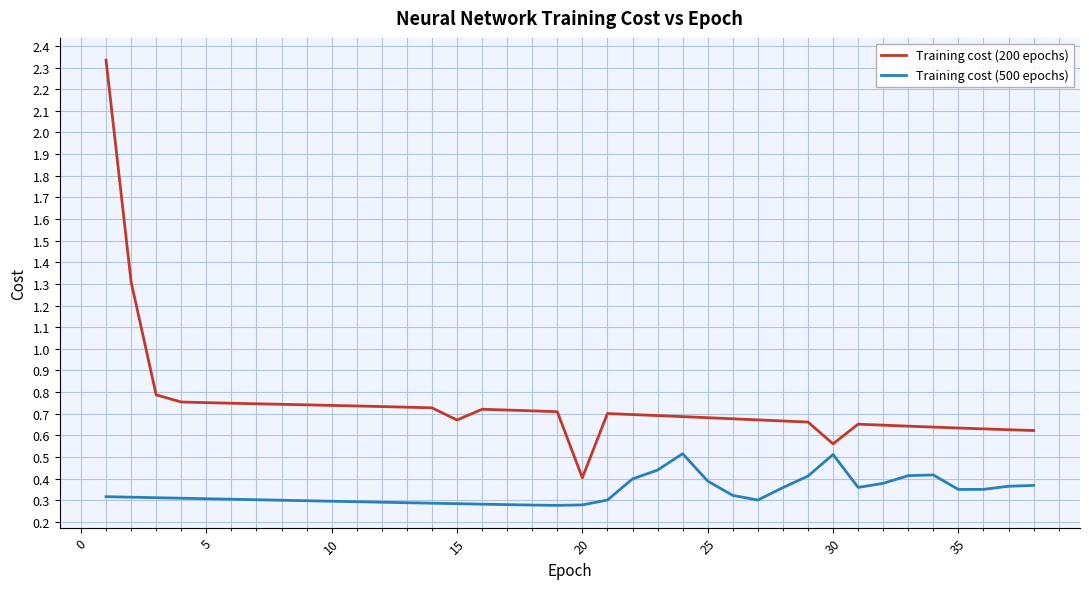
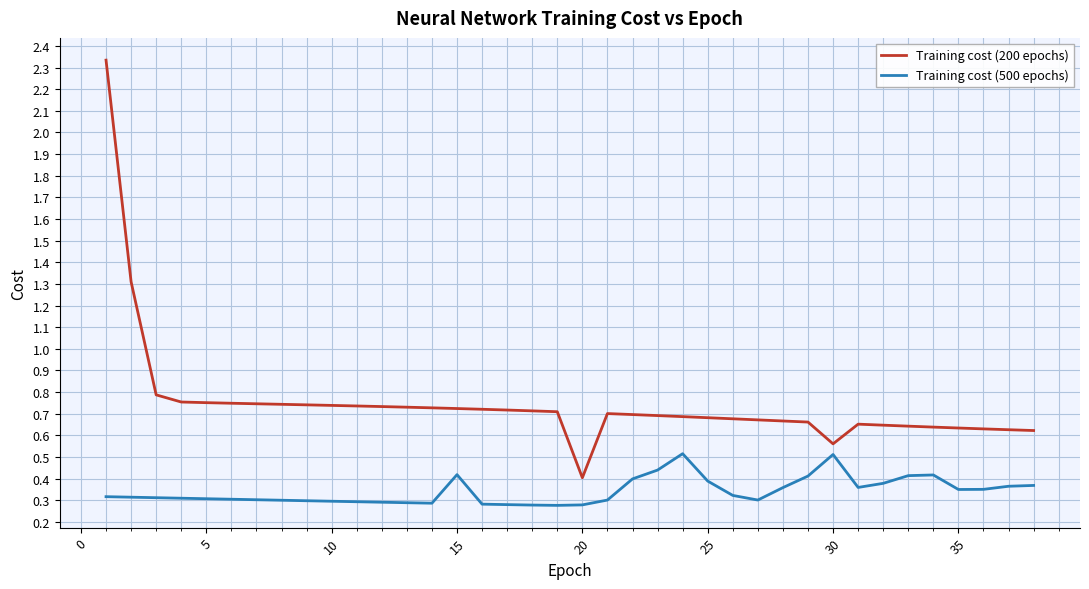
  {
    "Training cost (200 epochs)": {
      "5": 0.75,
      "10": 0.74,
-     "15": 0.67,
+     "15": 0.72,
      "20": 0.40,
      "25": 0.68,
      "30": 0.56,
      "35": 0.63
    },
    "Training cost (500 epochs)": {
      "5": 0.31,
      "10": 0.30,
-     "15": 0.28,
+     "15": 0.42,
      "20": 0.28,
      "25": 0.39,
      "30": 0.51,
      "35": 0.35
    }
  }
